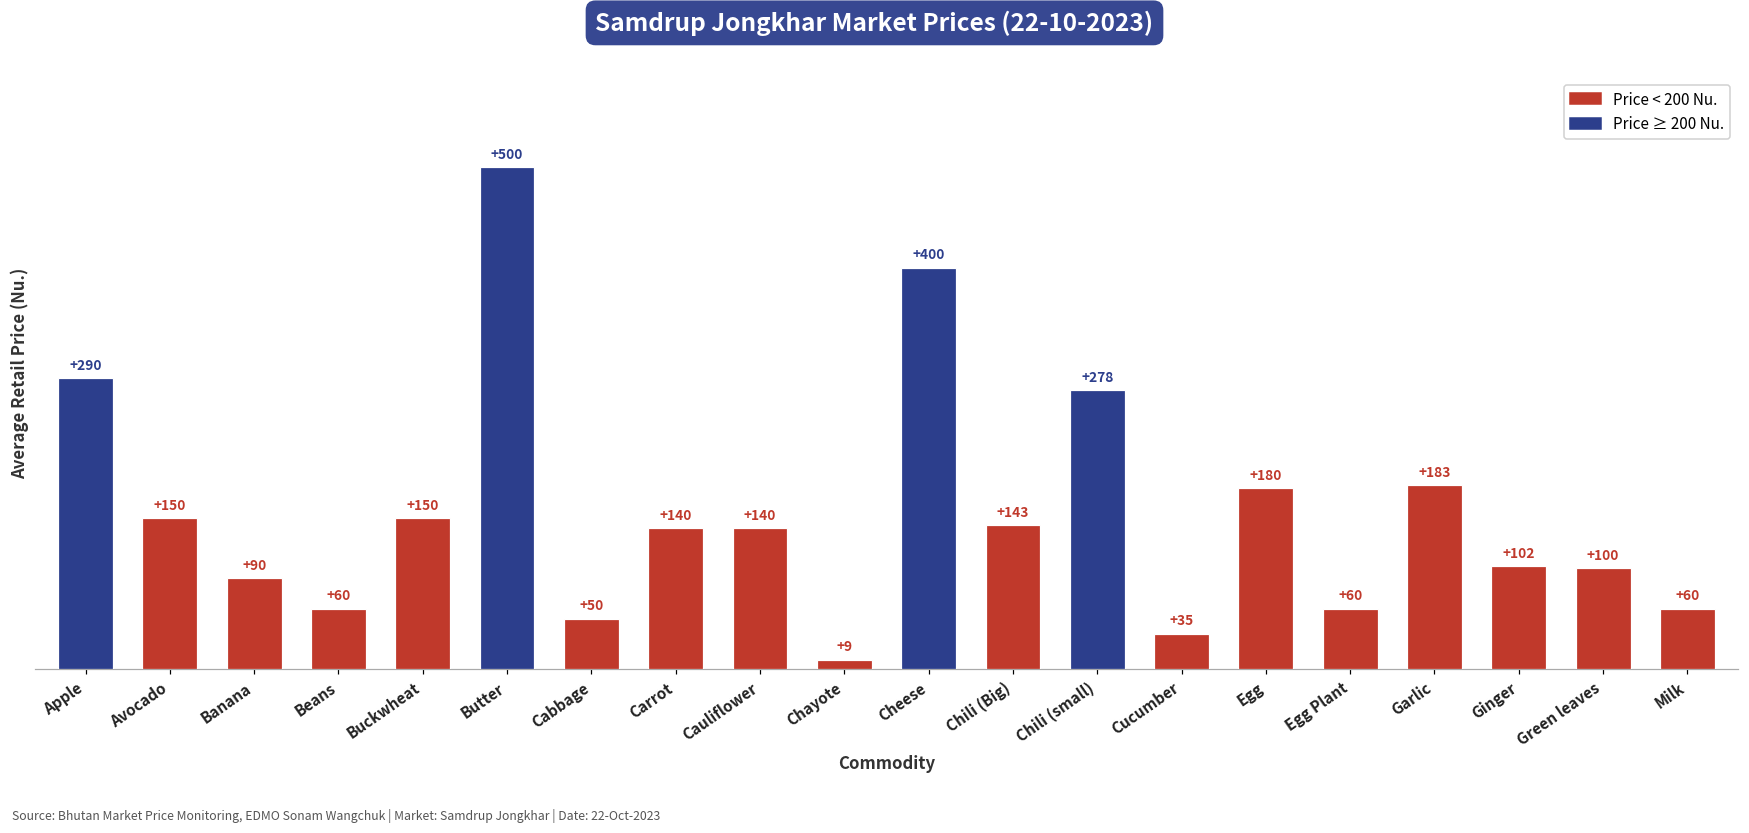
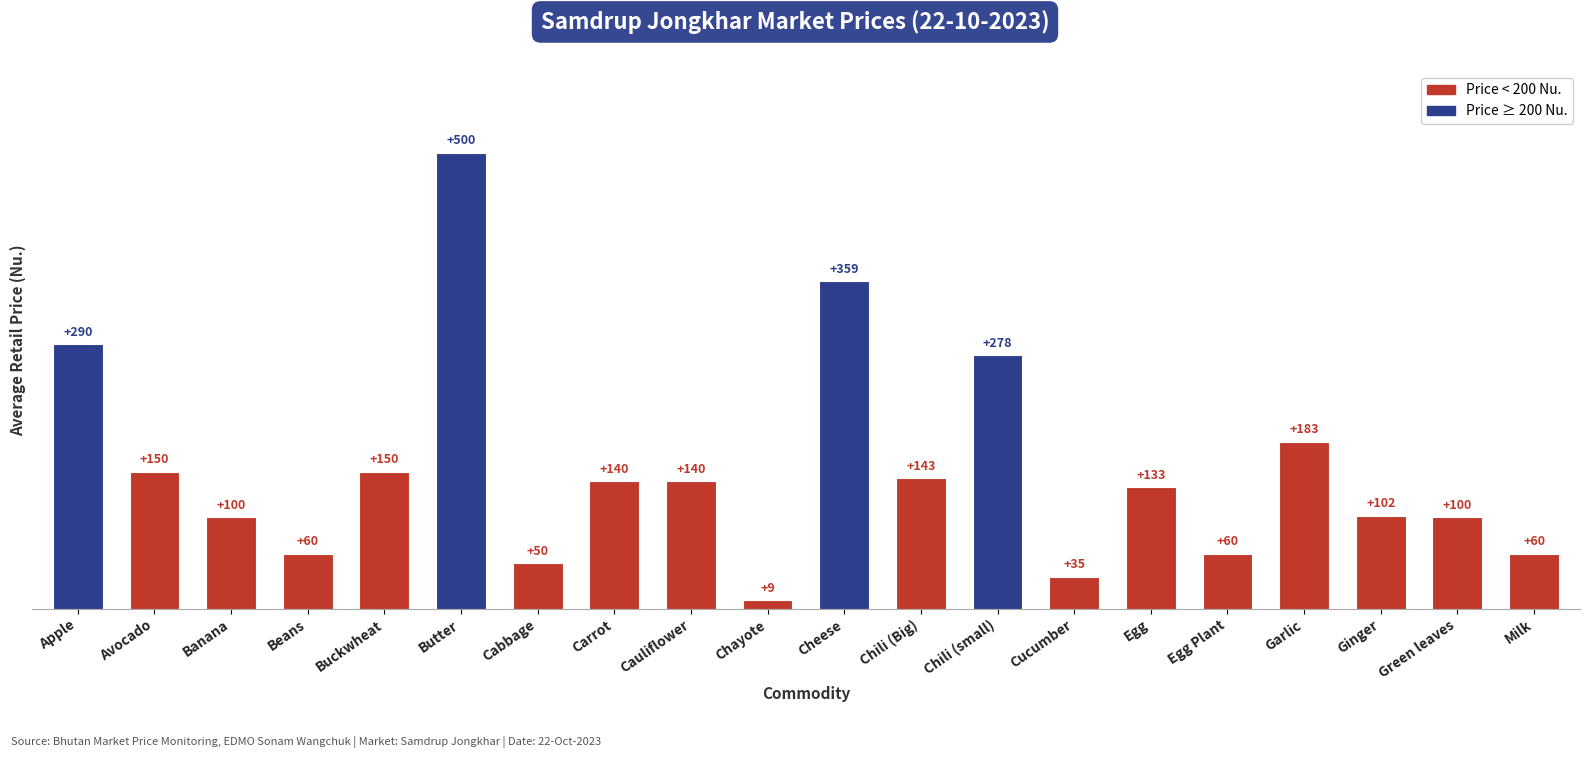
  {
    "Apple": "+290",
    "Avocado": "+150",
-   "Banana": "+90",
+   "Banana": "+100",
    "Beans": "+60",
    "Buckwheat": "+150",
    "Butter": "+500",
    "Cabbage": "+50",
    "Carrot": "+140",
    "Cauliflower": "+140",
    "Chayote": "+9",
-   "Cheese": "+400",
+   "Cheese": "+359",
    "Chili (Big)": "+143",
    "Chili (small)": "+278",
    "Cucumber": "+35",
-   "Egg": "+180",
+   "Egg": "+133",
    "Egg Plant": "+60",
    "Garlic": "+183",
    "Ginger": "+102",
    "Green leaves": "+100",
    "Milk": "+60"
  }
